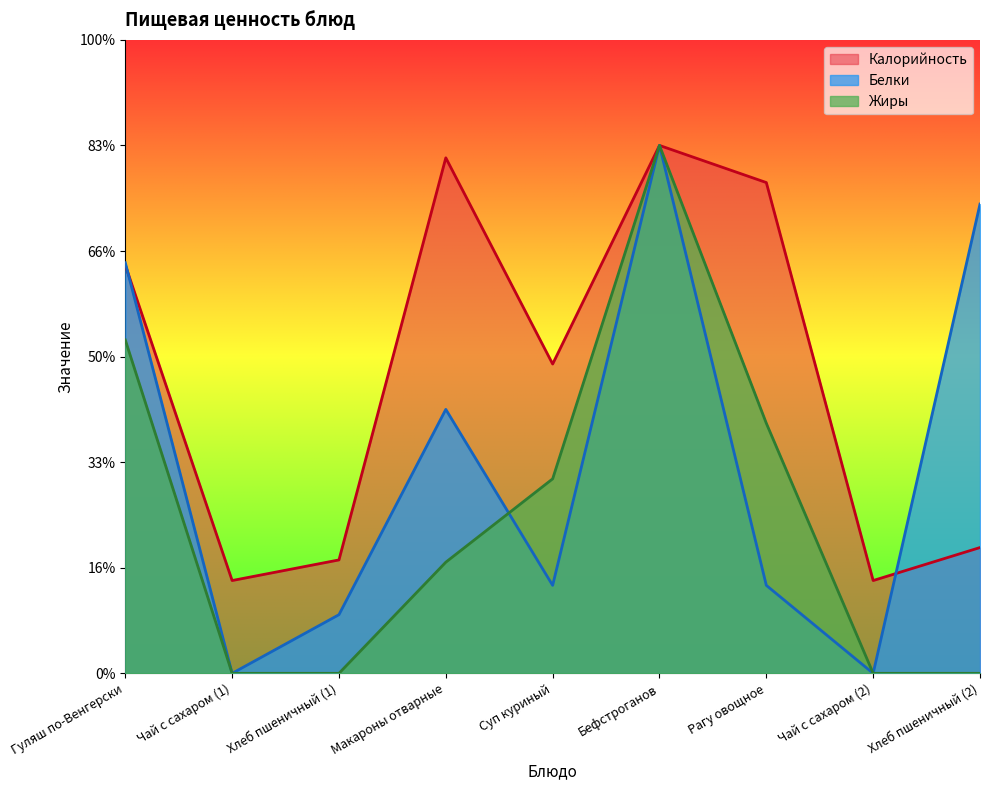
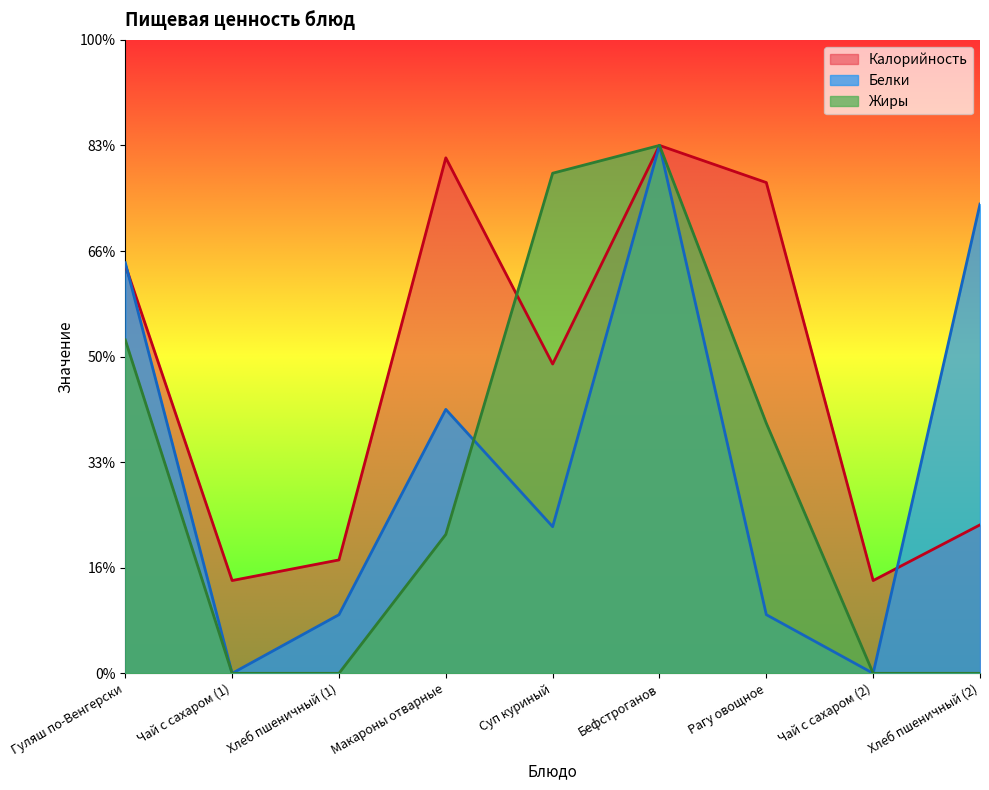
  {
    "Калорийность": {
      "Чай с сахаром (1)": "15%",
      "Хлеб пшеничный (1)": "18%",
      "Макароны отварные": "81%",
      "Суп куриный": "49%",
      "Рагу овощное": "77%",
      "Чай с сахаром (2)": "15%",
-     "Хлеб пшеничный (2)": "20%"
+     "Хлеб пшеничный (2)": "23%"
    },
    "Белки": {
      "Хлеб пшеничный (1)": "9%",
      "Макароны отварные": "42%",
-     "Суп куриный": "14%",
-     "Рагу овощное": "14%",
+     "Суп куриный": "23%",
+     "Рагу овощное": "9%",
      "Хлеб пшеничный (2)": "74%"
    },
    "Жиры": {
      "Гуляш по-Венгерски": "53%",
      "Хлеб пшеничный (1)": "0%",
-     "Макароны отварные": "18%",
-     "Суп куриный": "31%",
+     "Макароны отварные": "22%",
+     "Суп куриный": "79%",
      "Рагу овощное": "39%",
      "Хлеб пшеничный (2)": "0%"
    }
  }
